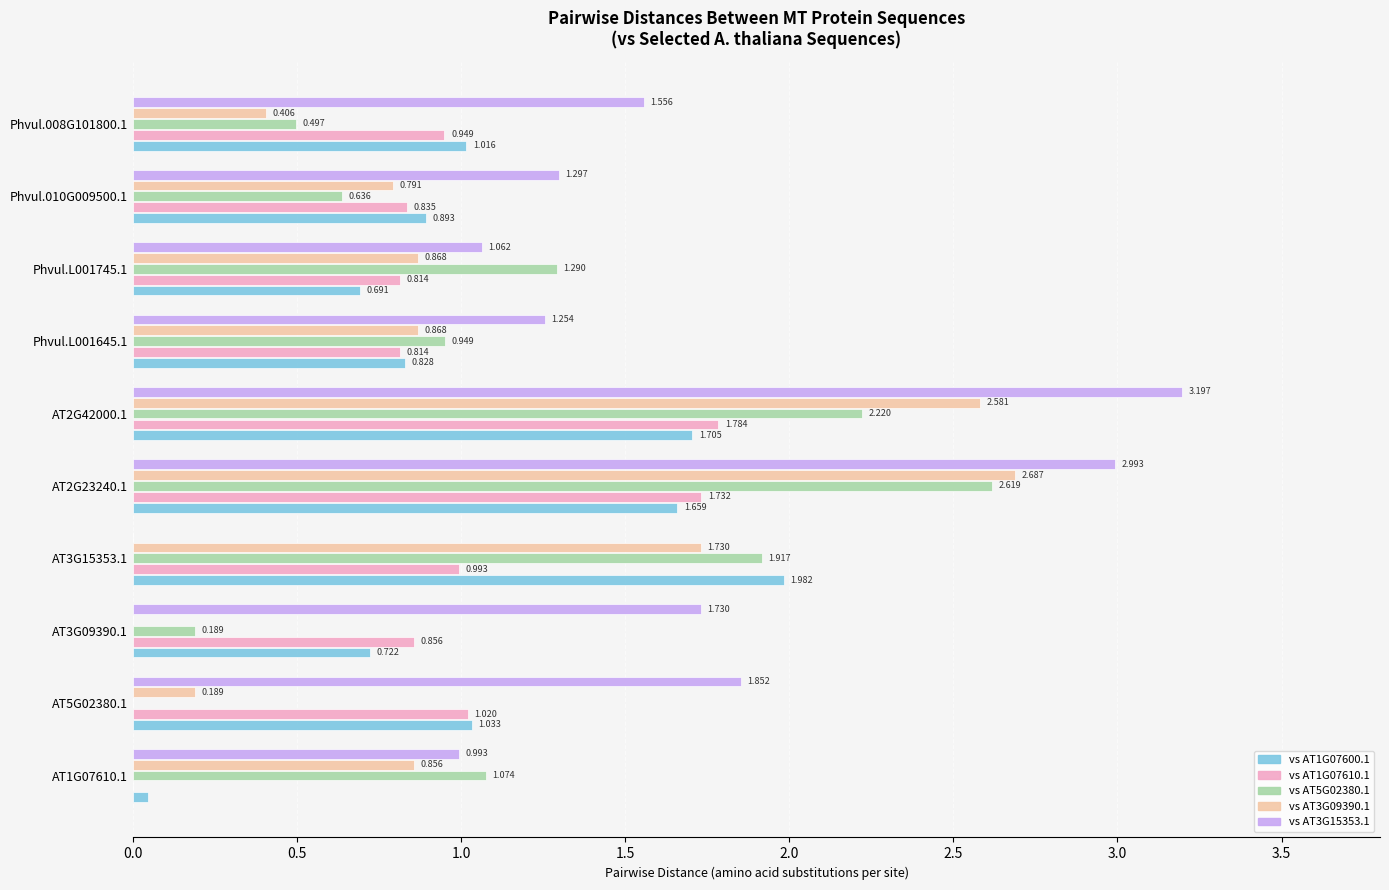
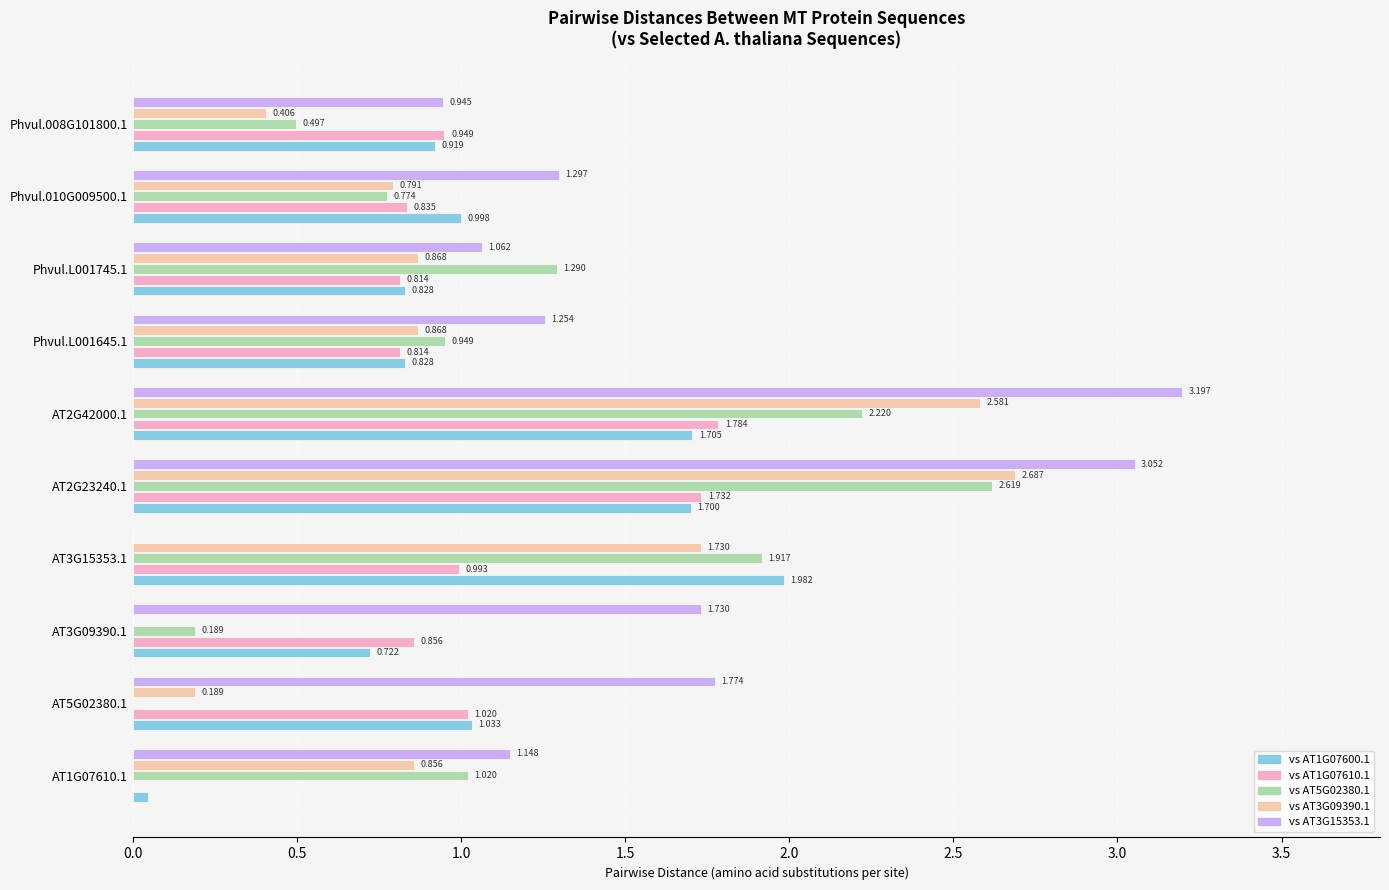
  {
    "vs AT1G07600.1": {
-     "Phvul.008G101800.1": 1.016,
-     "Phvul.010G009500.1": 0.893,
-     "Phvul.L001745.1": 0.691,
+     "Phvul.008G101800.1": 0.919,
+     "Phvul.010G009500.1": 0.998,
+     "Phvul.L001745.1": 0.828,
      "Phvul.L001645.1": 0.828,
      "AT2G42000.1": 1.705,
-     "AT2G23240.1": 1.659,
+     "AT2G23240.1": 1.700,
      "AT3G15353.1": 1.982,
      "AT3G09390.1": 0.722,
      "AT5G02380.1": 1.033
    },
    "vs AT5G02380.1": {
      "Phvul.008G101800.1": 0.497,
-     "Phvul.010G009500.1": 0.636,
+     "Phvul.010G009500.1": 0.774,
      "Phvul.L001745.1": 1.290,
      "Phvul.L001645.1": 0.949,
      "AT2G42000.1": 2.220,
      "AT2G23240.1": 2.619,
      "AT3G15353.1": 1.917,
      "AT3G09390.1": 0.189,
-     "AT1G07610.1": 1.074
+     "AT1G07610.1": 1.020
    },
    "vs AT3G15353.1": {
-     "Phvul.008G101800.1": 1.556,
+     "Phvul.008G101800.1": 0.945,
      "Phvul.010G009500.1": 1.297,
      "Phvul.L001745.1": 1.062,
      "Phvul.L001645.1": 1.254,
      "AT2G42000.1": 3.197,
-     "AT2G23240.1": 2.993,
+     "AT2G23240.1": 3.052,
      "AT3G09390.1": 1.730,
-     "AT5G02380.1": 1.852,
-     "AT1G07610.1": 0.993
+     "AT5G02380.1": 1.774,
+     "AT1G07610.1": 1.148
    }
  }
